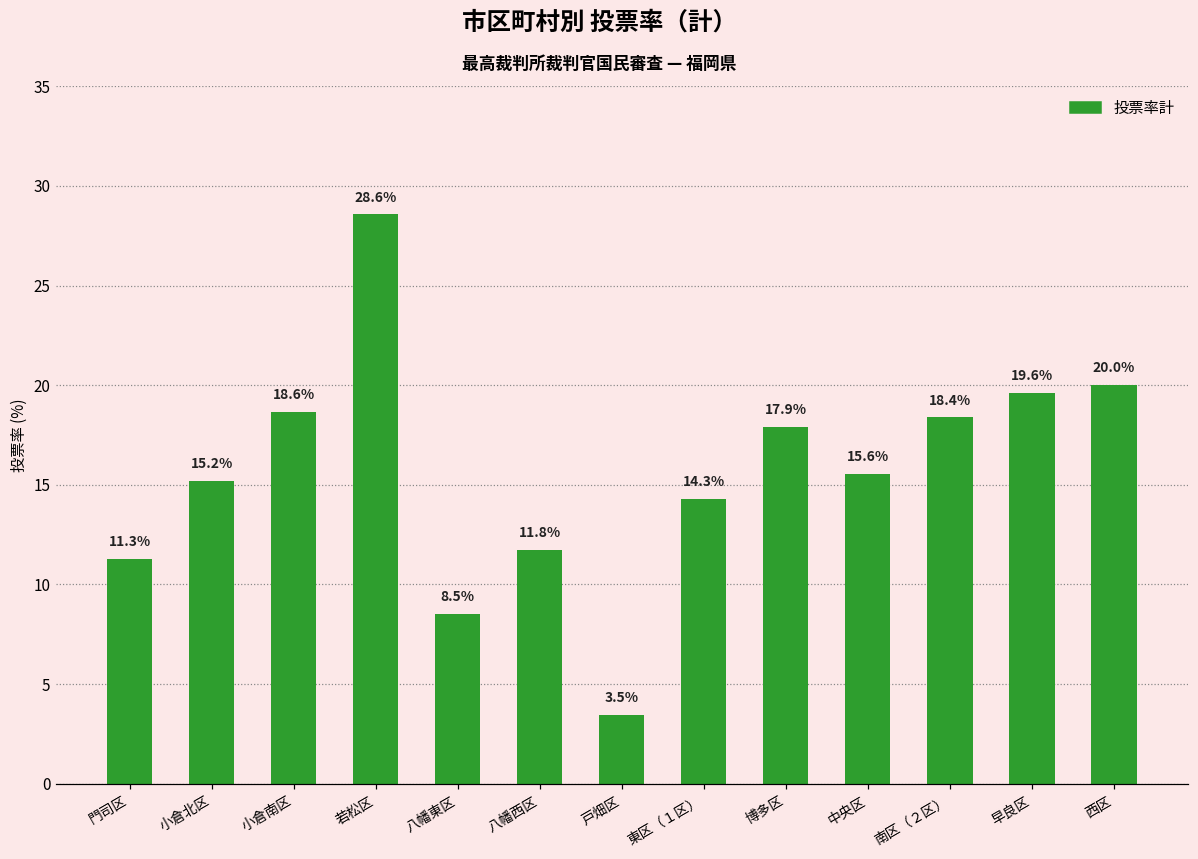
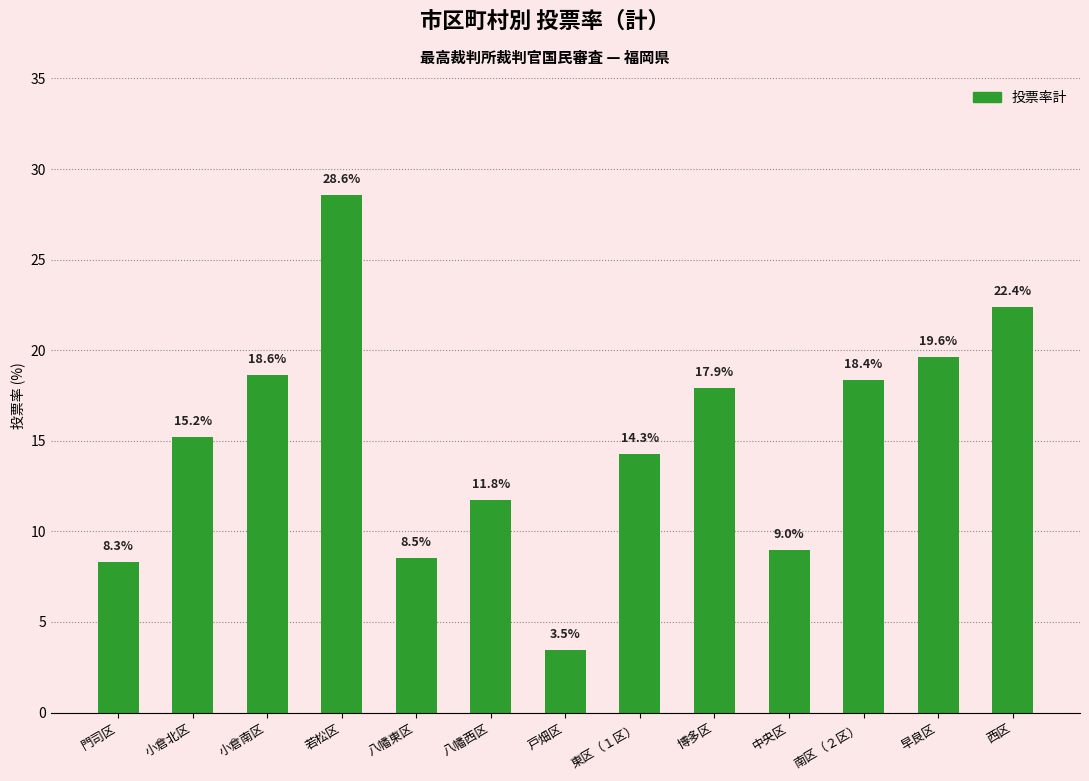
  {
-   "門司区": "11.3%",
+   "門司区": "8.3%",
    "小倉北区": "15.2%",
    "小倉南区": "18.6%",
    "若松区": "28.6%",
    "八幡東区": "8.5%",
    "八幡西区": "11.8%",
    "戸畑区": "3.5%",
    "東区（１区）": "14.3%",
    "博多区": "17.9%",
-   "中央区": "15.6%",
+   "中央区": "9.0%",
    "南区（２区）": "18.4%",
    "早良区": "19.6%",
-   "西区": "20.0%"
+   "西区": "22.4%"
  }
